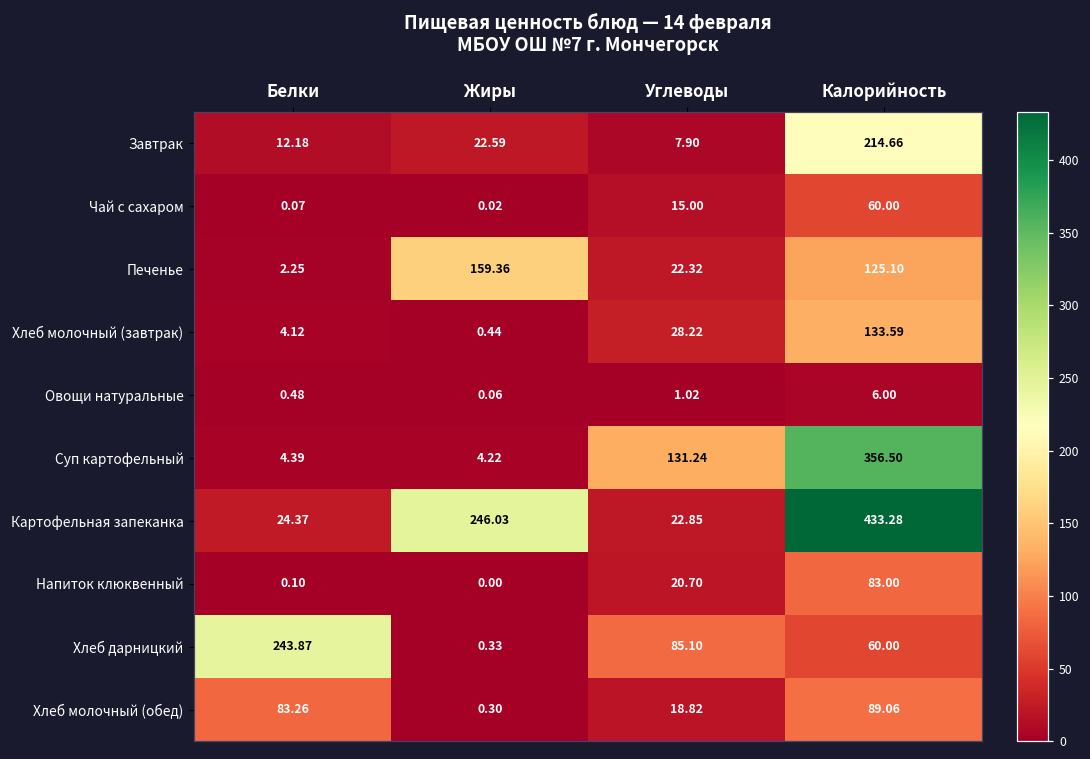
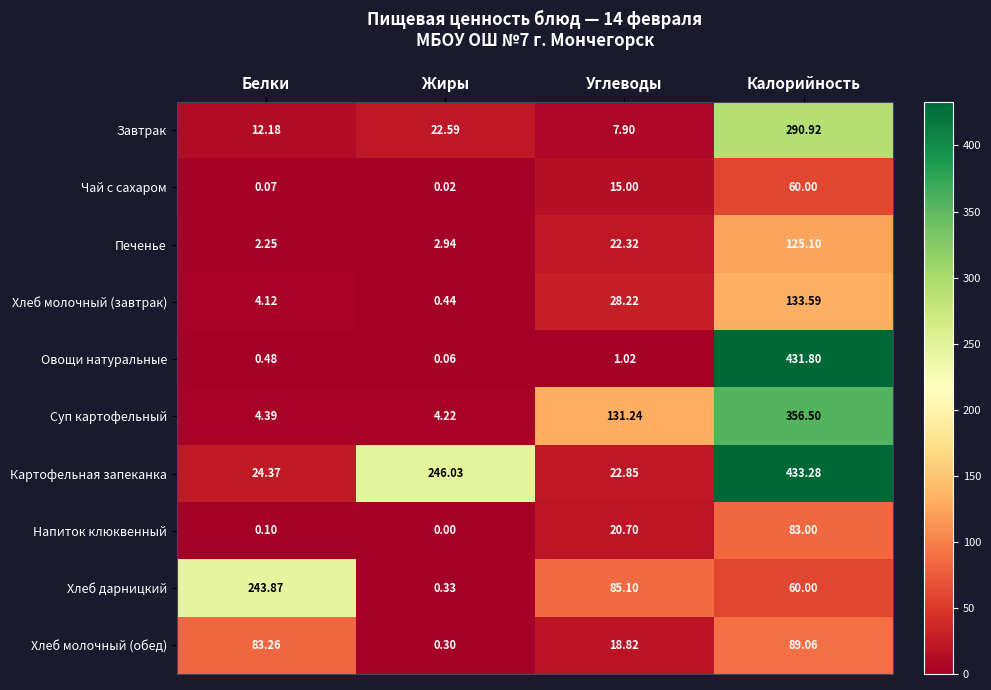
  {
    "Завтрак": {
      "Белки": 12.18,
      "Жиры": 22.59,
      "Углеводы": 7.90,
-     "Калорийность": 214.66
+     "Калорийность": 290.92
    },
    "Чай с сахаром": {
      "Белки": 0.07,
      "Жиры": 0.02,
      "Углеводы": 15.00,
      "Калорийность": 60.00
    },
    "Печенье": {
      "Белки": 2.25,
-     "Жиры": 159.36,
+     "Жиры": 2.94,
      "Углеводы": 22.32,
      "Калорийность": 125.10
    },
    "Хлеб молочный (завтрак)": {
      "Белки": 4.12,
      "Жиры": 0.44,
      "Углеводы": 28.22,
      "Калорийность": 133.59
    },
    "Овощи натуральные": {
      "Белки": 0.48,
      "Жиры": 0.06,
      "Углеводы": 1.02,
-     "Калорийность": 6.00
+     "Калорийность": 431.80
    },
    "Суп картофельный": {
      "Белки": 4.39,
      "Жиры": 4.22,
      "Углеводы": 131.24,
      "Калорийность": 356.50
    },
    "Картофельная запеканка": {
      "Белки": 24.37,
      "Жиры": 246.03,
      "Углеводы": 22.85,
      "Калорийность": 433.28
    },
    "Напиток клюквенный": {
      "Белки": 0.10,
      "Жиры": 0.00,
      "Углеводы": 20.70,
      "Калорийность": 83.00
    },
    "Хлеб дарницкий": {
      "Белки": 243.87,
      "Жиры": 0.33,
      "Углеводы": 85.10,
      "Калорийность": 60.00
    },
    "Хлеб молочный (обед)": {
      "Белки": 83.26,
      "Жиры": 0.30,
      "Углеводы": 18.82,
      "Калорийность": 89.06
    }
  }
